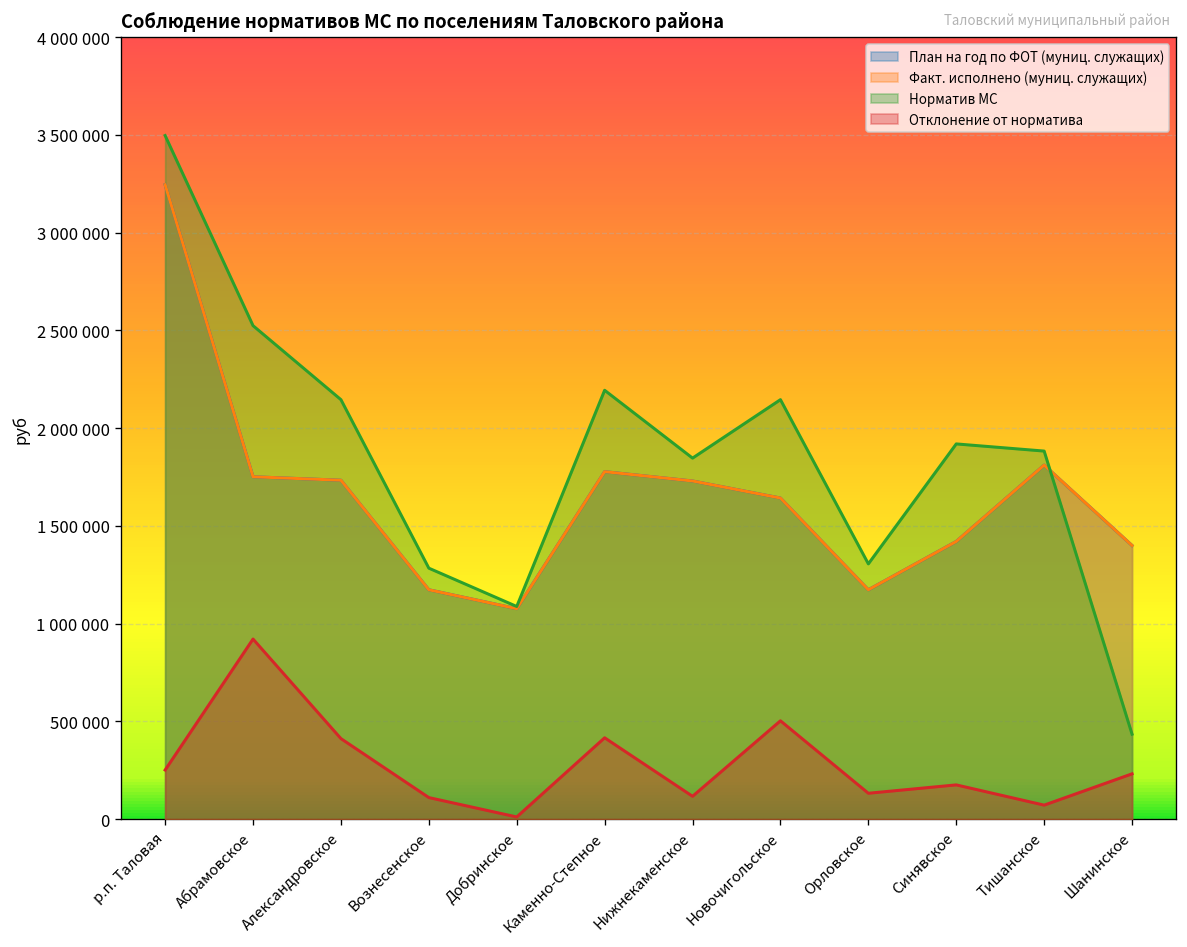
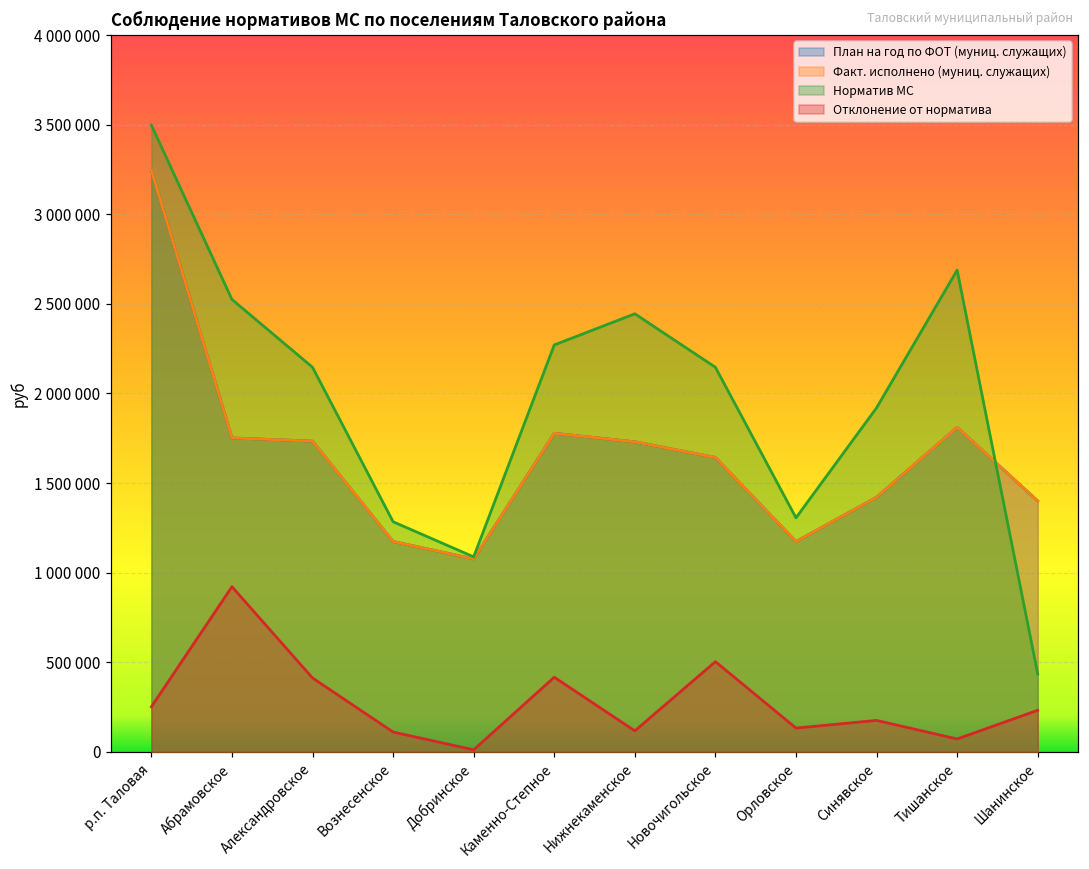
  {
    "Норматив МС": {
      "р.п. Таловая": 3500000,
      "Абрамовское": 2520000,
      "Александровское": 2150000,
      "Вознесенское": 1280000,
-     "Каменно-Степное": 2190000,
-     "Нижнекаменское": 1850000,
+     "Каменно-Степное": 2270000,
+     "Нижнекаменское": 2440000,
      "Новочигольское": 2150000,
      "Орловское": 1310000,
      "Синявское": 1920000,
-     "Тишанское": 1880000,
+     "Тишанское": 2690000,
      "Шанинское": 430000
    }
  }
